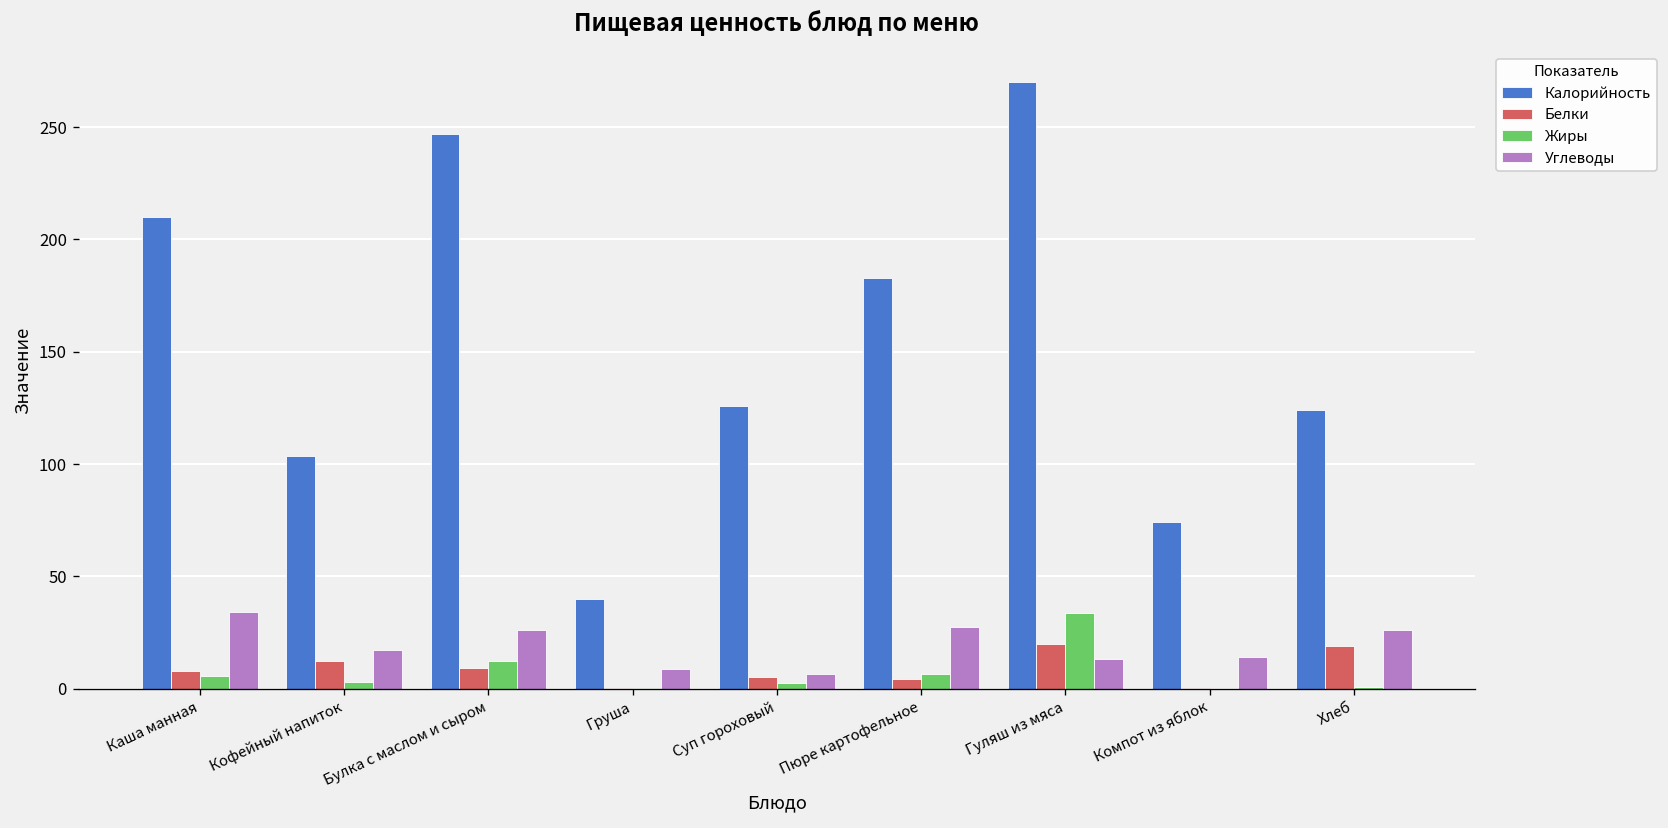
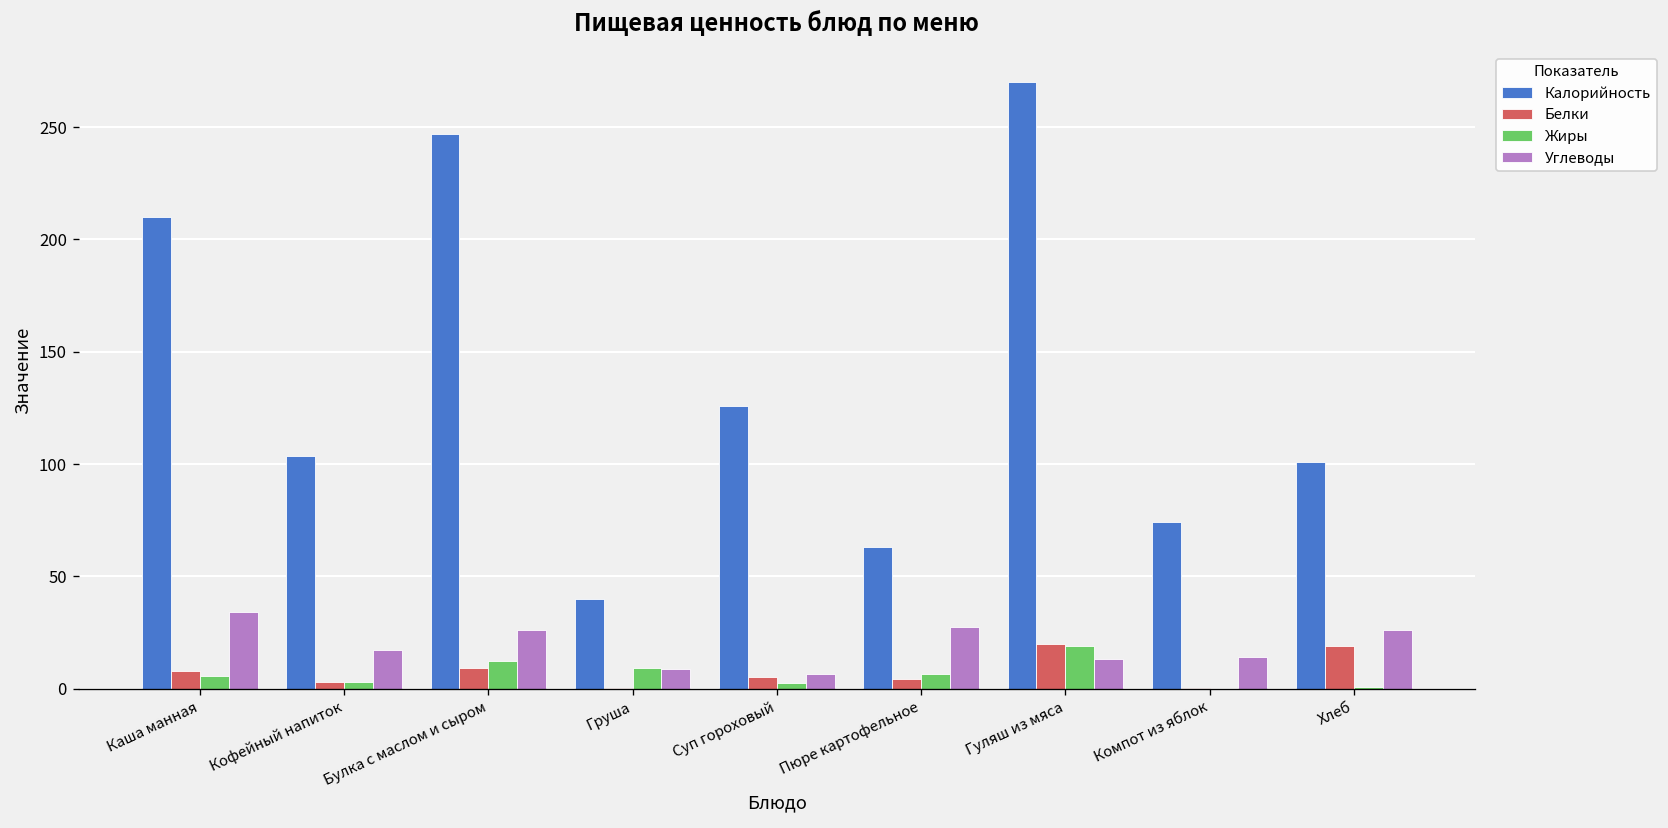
  {
    "Калорийность": {
      "Каша манная": 210,
      "Кофейный напиток": 104,
      "Булка с маслом и сыром": 247,
      "Груша": 40,
      "Суп гороховый": 126,
-     "Пюре картофельное": 183,
+     "Пюре картофельное": 63,
      "Гуляш из мяса": 270,
      "Компот из яблок": 74,
-     "Хлеб": 124
+     "Хлеб": 101
    },
    "Белки": {
      "Каша манная": 8,
-     "Кофейный напиток": 12,
+     "Кофейный напиток": 3,
      "Булка с маслом и сыром": 9,
      "Суп гороховый": 5,
      "Пюре картофельное": 4,
      "Гуляш из мяса": 20,
      "Хлеб": 19
    },
    "Жиры": {
      "Каша манная": 6,
      "Кофейный напиток": 3,
      "Булка с маслом и сыром": 12,
-     "Груша": 0,
+     "Груша": 9,
      "Суп гороховый": 2,
      "Пюре картофельное": 6,
-     "Гуляш из мяса": 34,
+     "Гуляш из мяса": 19,
      "Компот из яблок": 0
    },
    "Углеводы": {
      "Каша манная": 34,
      "Кофейный напиток": 17,
      "Булка с маслом и сыром": 26,
      "Груша": 9,
      "Суп гороховый": 7,
      "Пюре картофельное": 27,
      "Гуляш из мяса": 13,
      "Компот из яблок": 14,
      "Хлеб": 26
    }
  }
